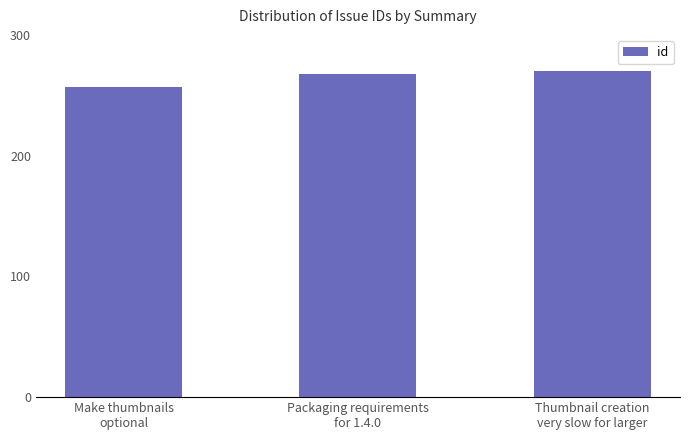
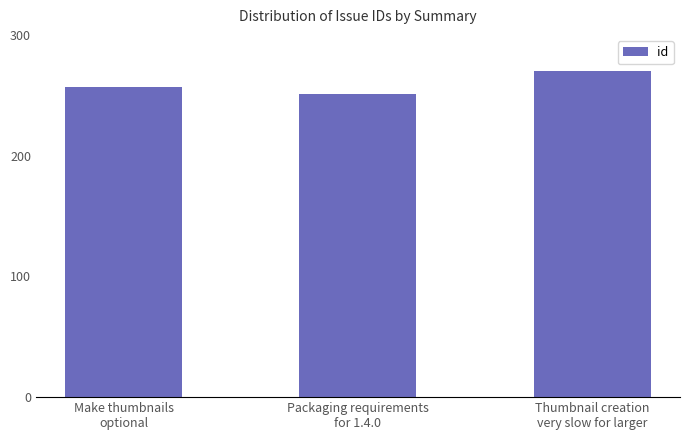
  {
    "Make thumbnails optional": 257,
-   "Packaging requirements for 1.4.0": 268,
+   "Packaging requirements for 1.4.0": 251,
    "Thumbnail creation very slow for larger": 270
  }
